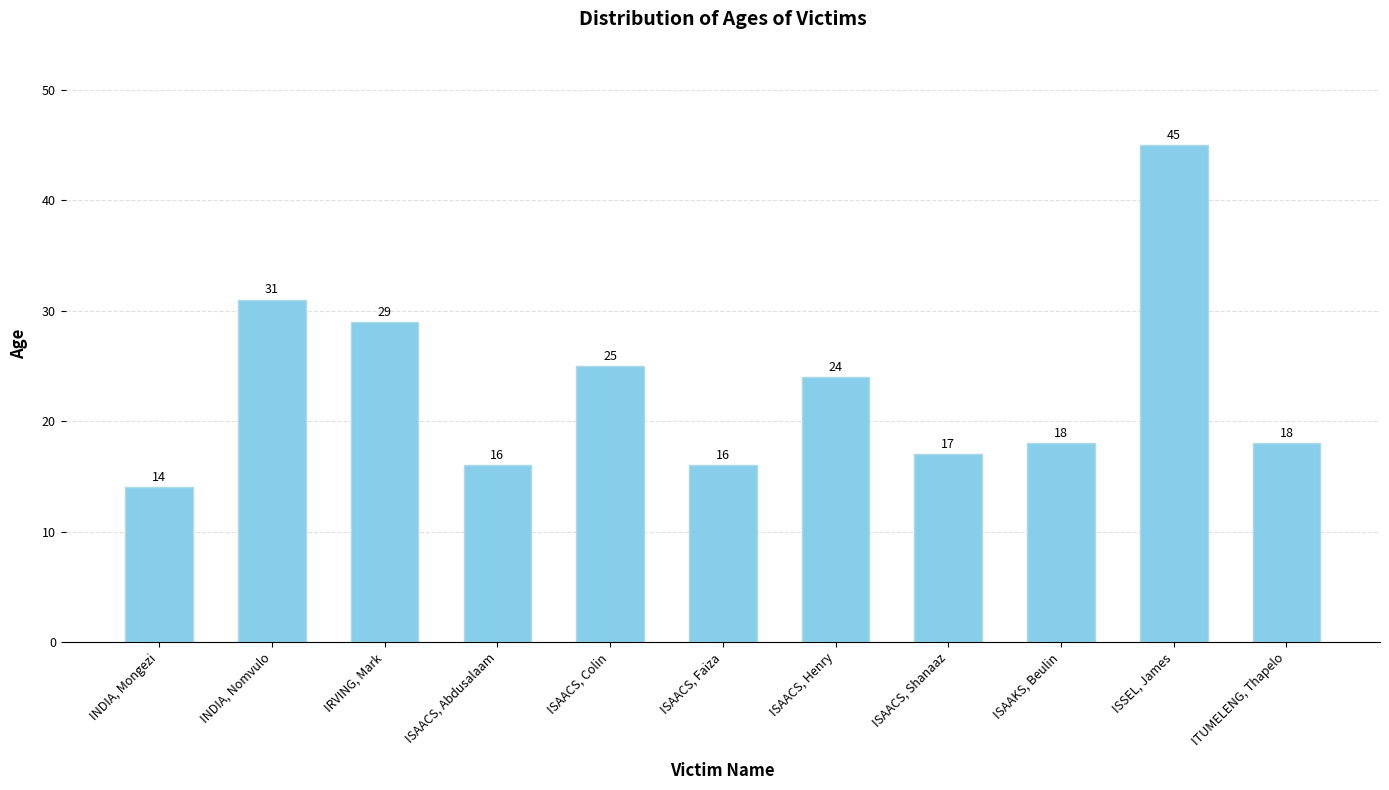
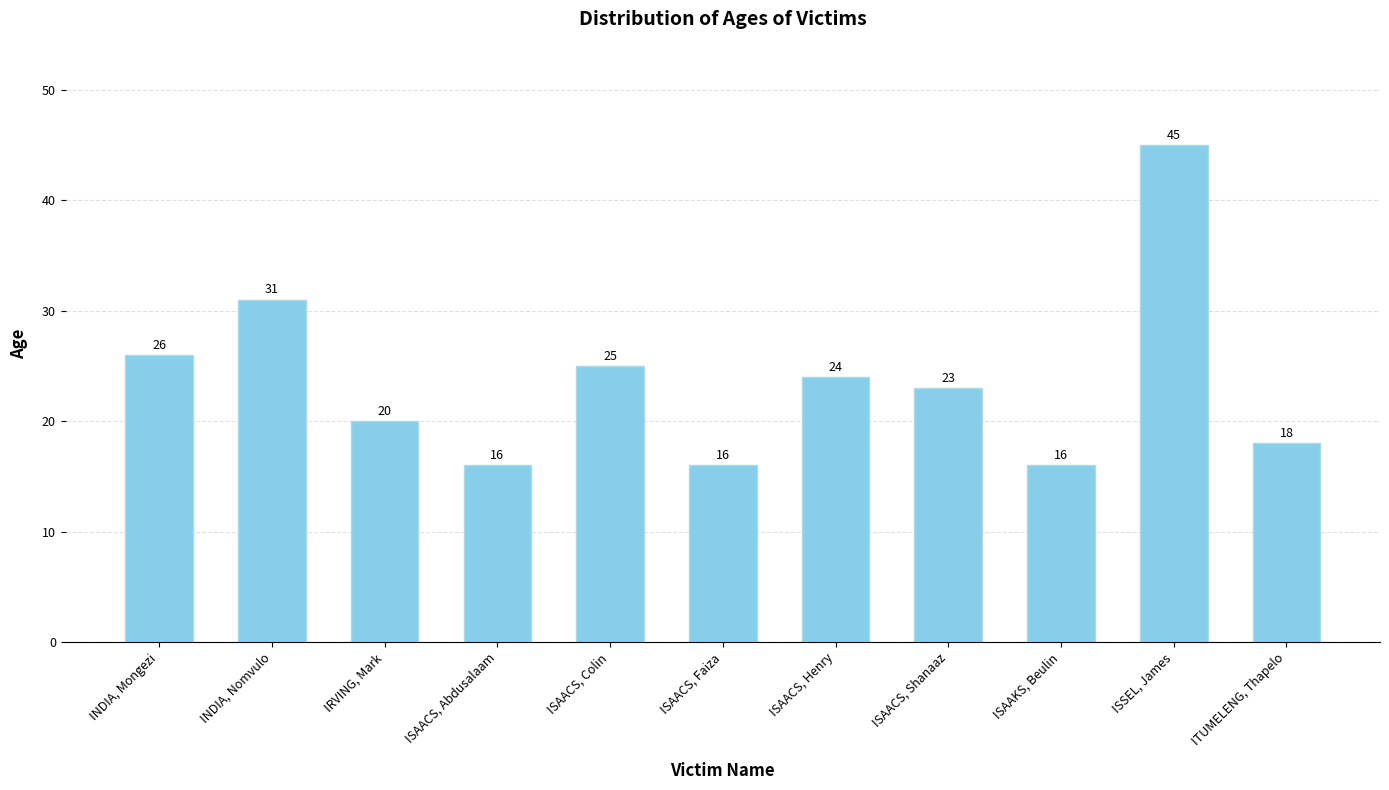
  {
-   "INDIA, Mongezi": 14,
+   "INDIA, Mongezi": 26,
    "INDIA, Nomvulo": 31,
-   "IRVING, Mark": 29,
+   "IRVING, Mark": 20,
    "ISAACS, Abdusalaam": 16,
    "ISAACS, Colin": 25,
    "ISAACS, Faiza": 16,
    "ISAACS, Henry": 24,
-   "ISAACS, Shanaaz": 17,
-   "ISAAKS, Beulin": 18,
+   "ISAACS, Shanaaz": 23,
+   "ISAAKS, Beulin": 16,
    "ISSEL, James": 45,
    "ITUMELENG, Thapelo": 18
  }
